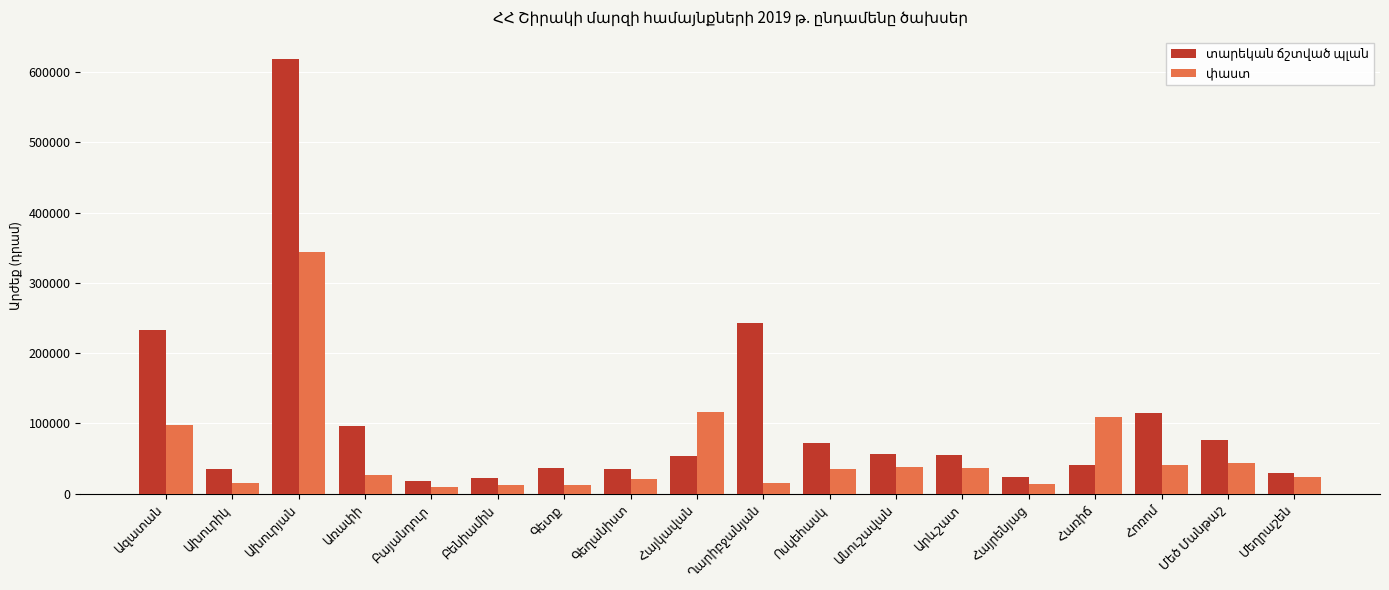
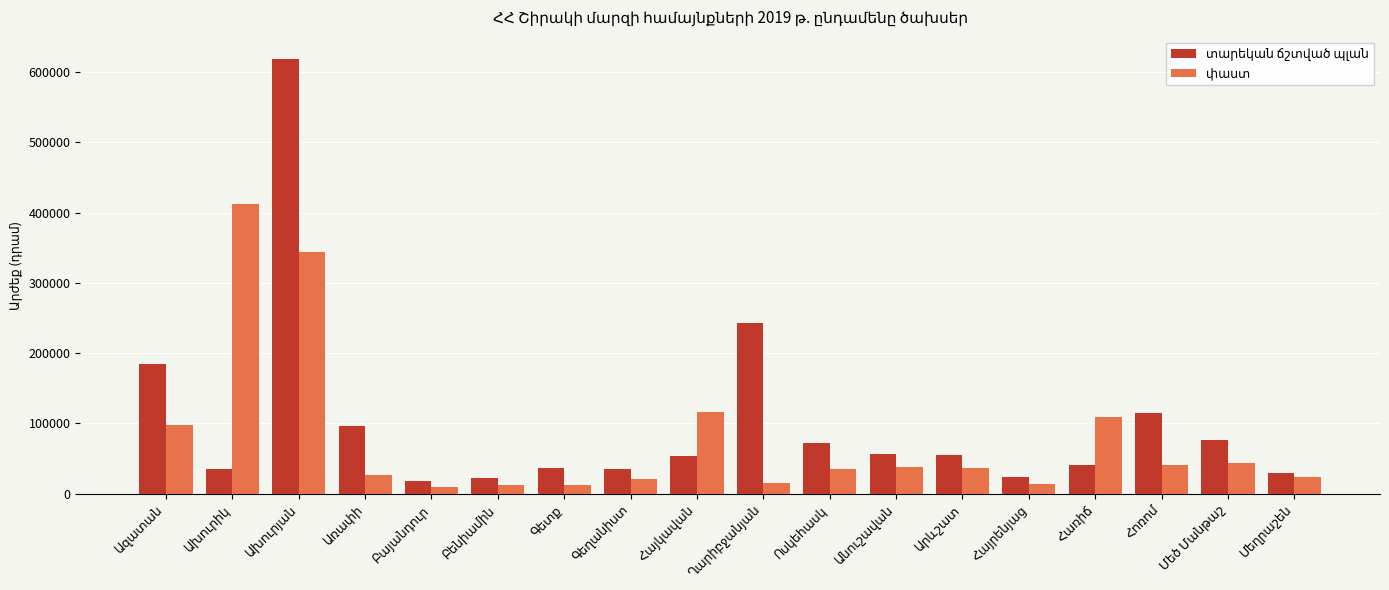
  {
    "տարեկան ճշտված պլան": {
-     "Ազատան": 230000,
+     "Ազատան": 180000,
      "Ախուրիկ": 40000,
      "Ախուրյան": 620000,
      "Առափի": 100000,
      "Բայանդուր": 20000,
      "Բենիամին": 20000,
      "Գետք": 40000,
      "Գեղանիստ": 40000,
      "Հայկավան": 50000,
      "Ղարիբջանյան": 240000,
      "Ոսկեհասկ": 70000,
      "Անուշավան": 60000,
      "Արևշատ": 50000,
      "Հայրենյաց": 20000,
      "Հառիճ": 40000,
      "Հոռոմ": 110000,
      "Մեծ Մանթաշ": 80000,
      "Մեղրաշեն": 30000
    },
    "փաստ": {
      "Ազատան": 100000,
-     "Ախուրիկ": 20000,
+     "Ախուրիկ": 410000,
      "Ախուրյան": 340000,
      "Առափի": 30000,
      "Բայանդուր": 10000,
      "Բենիամին": 10000,
      "Գետք": 10000,
      "Գեղանիստ": 20000,
      "Հայկավան": 120000,
      "Ղարիբջանյան": 20000,
      "Ոսկեհասկ": 30000,
      "Անուշավան": 40000,
      "Արևշատ": 40000,
      "Հայրենյաց": 10000,
      "Հառիճ": 110000,
      "Հոռոմ": 40000,
      "Մեծ Մանթաշ": 40000,
      "Մեղրաշեն": 20000
    }
  }
